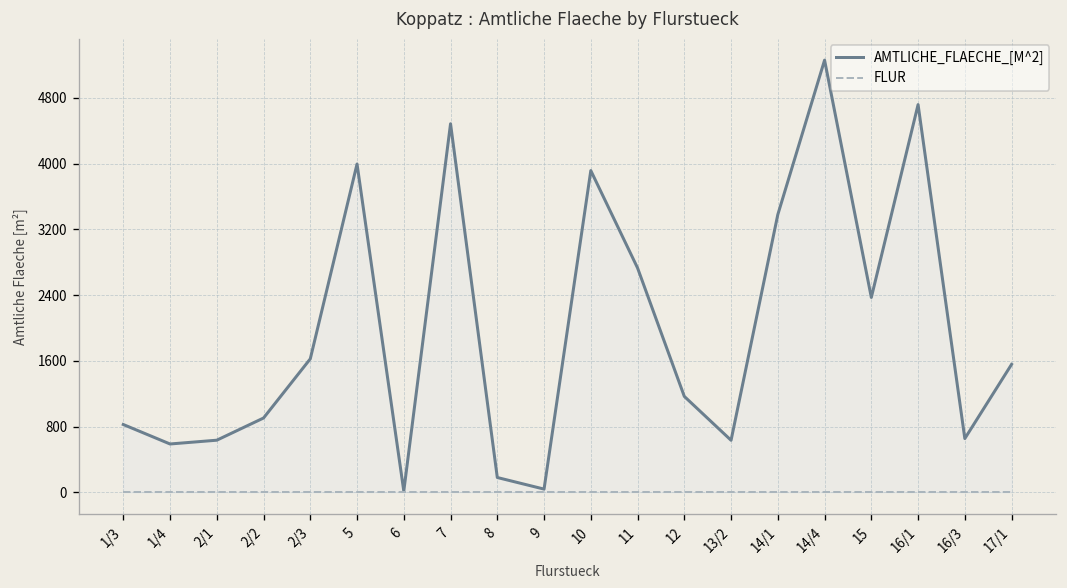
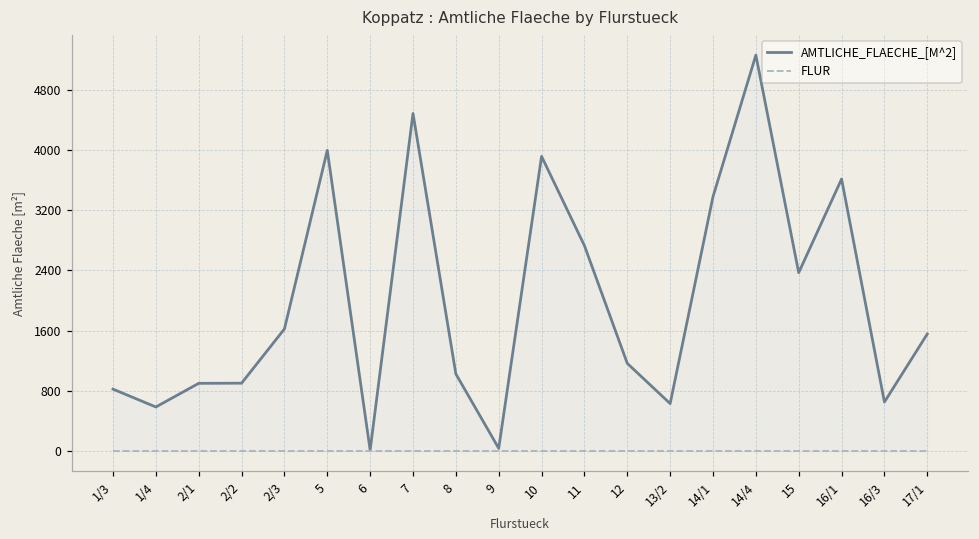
  {
    "AMTLICHE_FLAECHE_[M^2]": {
      "1/3": 800,
      "1/4": 600,
-     "2/1": 600,
+     "2/1": 900,
      "2/2": 900,
      "2/3": 1600,
      "5": 4000,
      "7": 4500,
-     "8": 200,
+     "8": 1000,
      "9": 0,
      "10": 3900,
      "11": 2700,
      "12": 1200,
      "13/2": 600,
      "14/1": 3400,
      "14/4": 5300,
      "15": 2400,
-     "16/1": 4700,
+     "16/1": 3600,
      "16/3": 700,
      "17/1": 1600
    },
    "FLUR": {
      "1/3": 0,
      "1/4": 0,
      "2/1": 0,
      "2/2": 0,
      "2/3": 0,
      "5": 0,
      "7": 0,
      "8": 0,
      "9": 0,
      "10": 0,
      "11": 0,
      "12": 0,
      "13/2": 0,
      "14/1": 0,
      "14/4": 0,
      "15": 0,
      "16/1": 0,
      "16/3": 0,
      "17/1": 0
    }
  }
